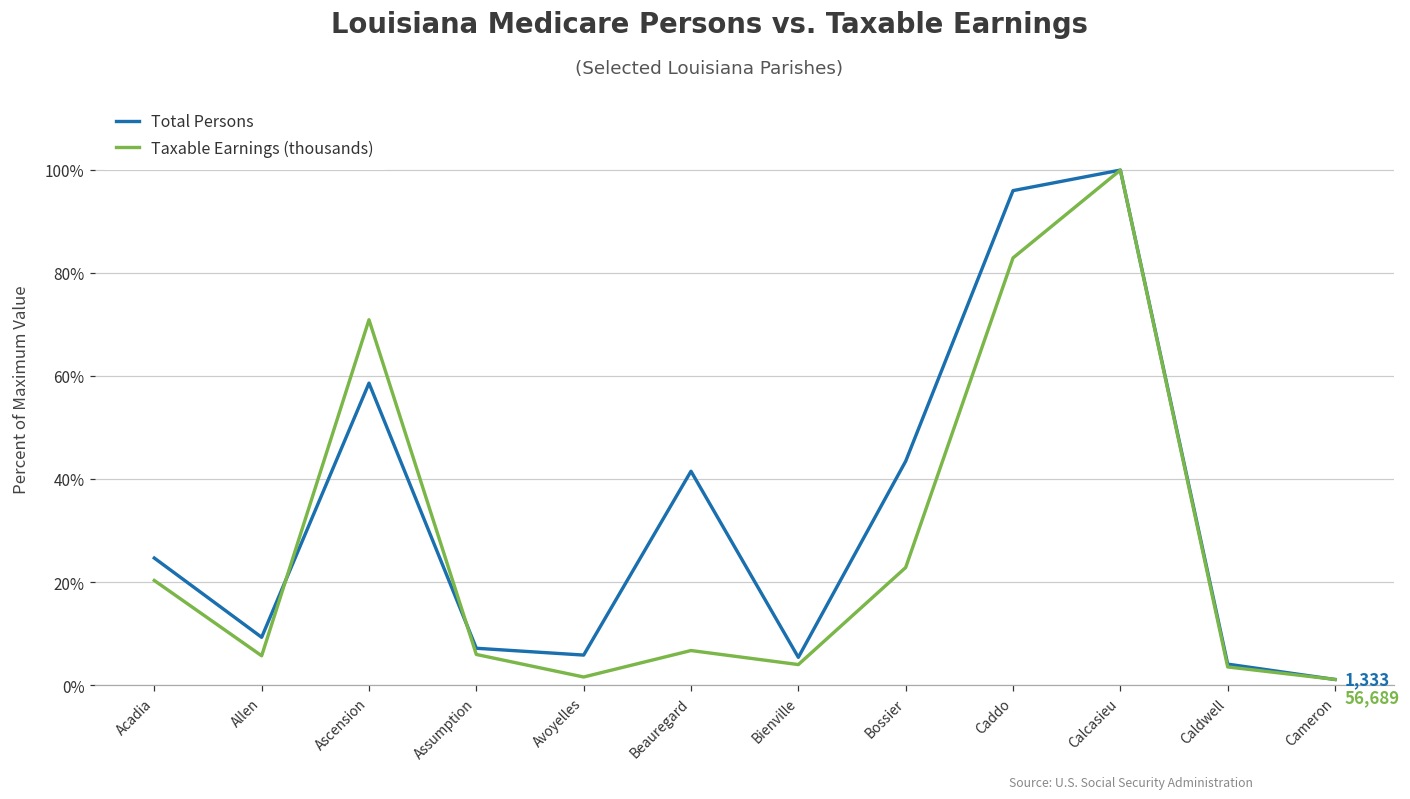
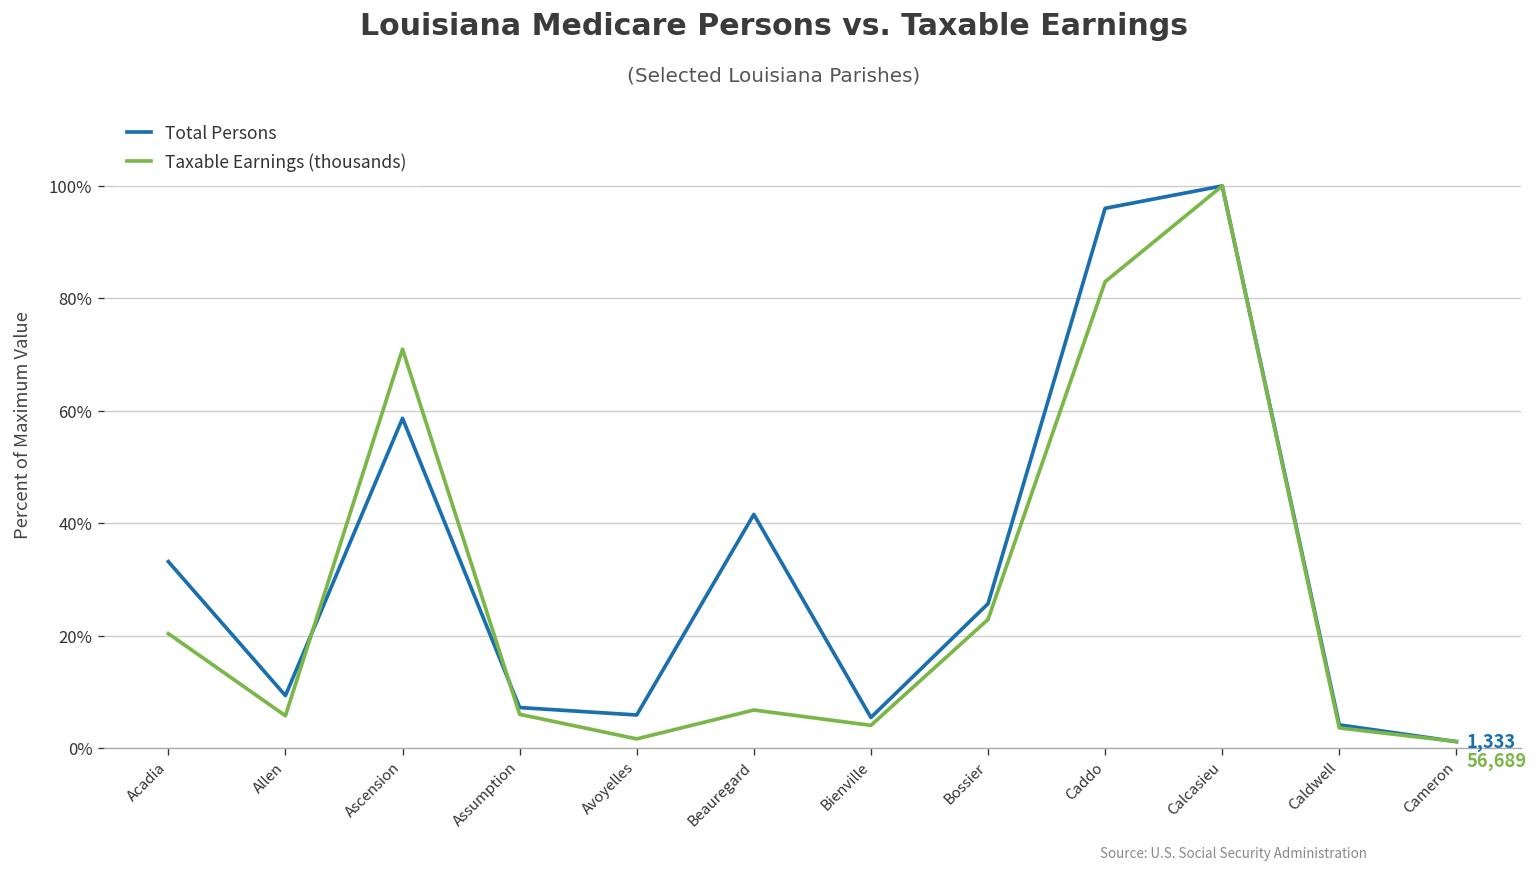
  {
    "Total Persons": {
-     "Acadia": "25%",
+     "Acadia": "33%",
      "Allen": "9%",
      "Ascension": "59%",
      "Assumption": "7%",
      "Avoyelles": "6%",
      "Beauregard": "42%",
      "Bienville": "5%",
-     "Bossier": "44%",
+     "Bossier": "26%",
      "Caddo": "96%"
    },
    "Taxable Earnings (thousands)": {
      "Acadia": "20%",
      "Allen": "6%",
      "Ascension": "71%",
      "Assumption": "6%",
      "Avoyelles": "2%",
      "Beauregard": "7%",
      "Bienville": "4%",
      "Bossier": "23%",
      "Caddo": "83%"
    }
  }
